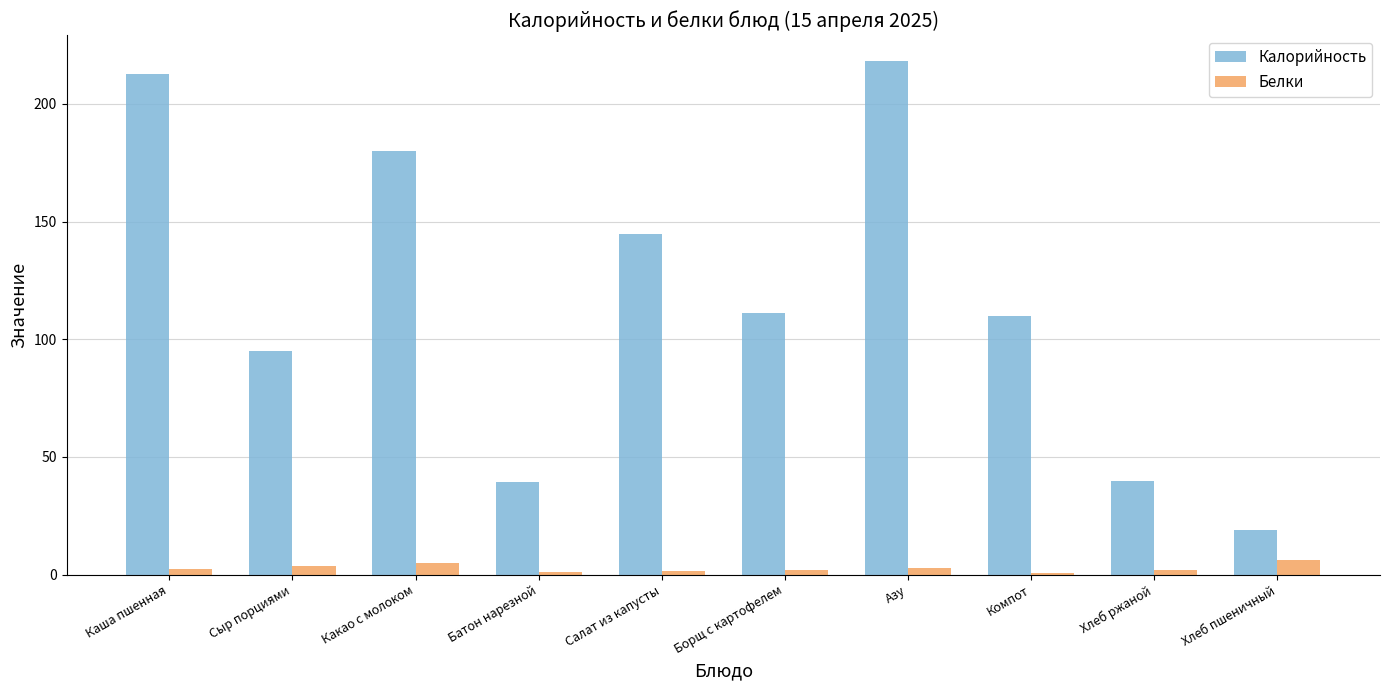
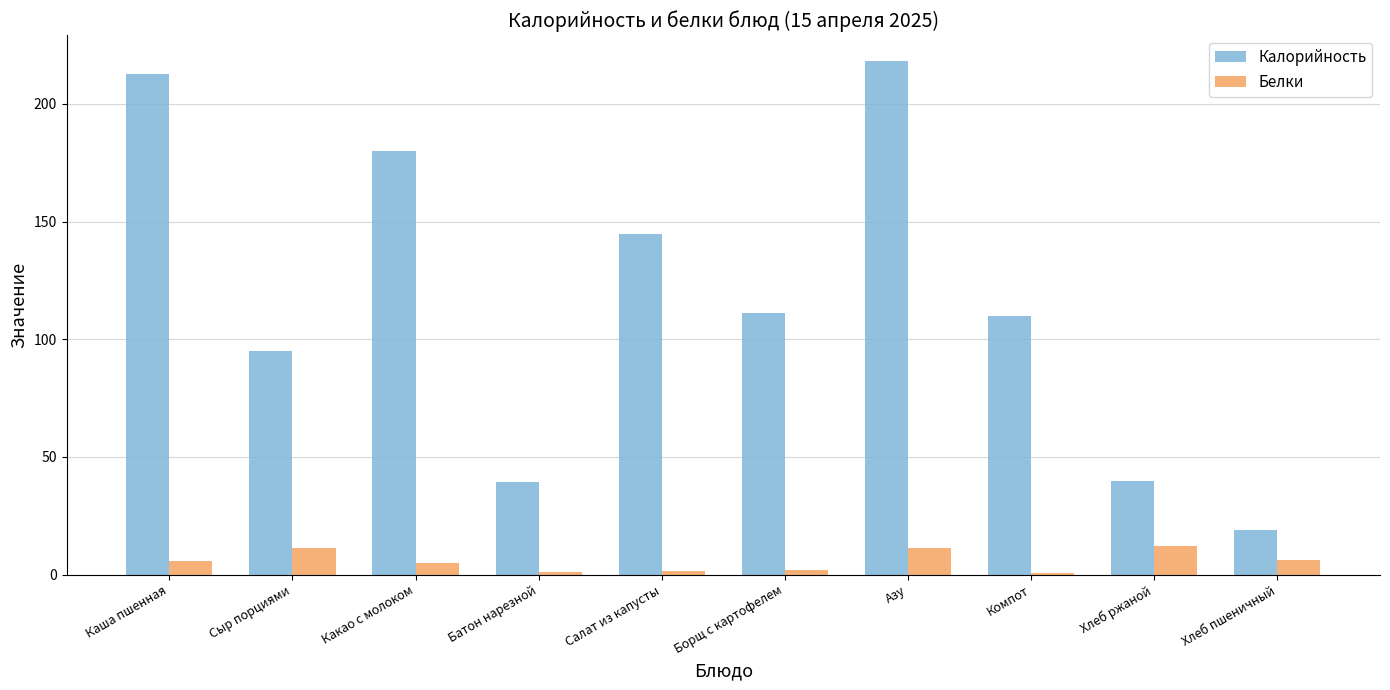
  {
    "Калорийность": {
      "Каша пшенная": 213,
      "Сыр порциями": 95,
      "Какао с молоком": 180,
      "Батон нарезной": 39,
      "Салат из капусты": 145,
      "Борщ с картофелем": 111,
      "Азу": 218,
      "Компот": 110,
      "Хлеб ржаной": 40,
      "Хлеб пшеничный": 19
    },
    "Белки": {
-     "Каша пшенная": 2,
-     "Сыр порциями": 4,
+     "Каша пшенная": 6,
+     "Сыр порциями": 12,
      "Какао с молоком": 5,
      "Батон нарезной": 1,
      "Салат из капусты": 2,
      "Борщ с картофелем": 2,
-     "Азу": 3,
-     "Хлеб ржаной": 2,
+     "Азу": 11,
+     "Хлеб ржаной": 12,
      "Хлеб пшеничный": 6
    }
  }
